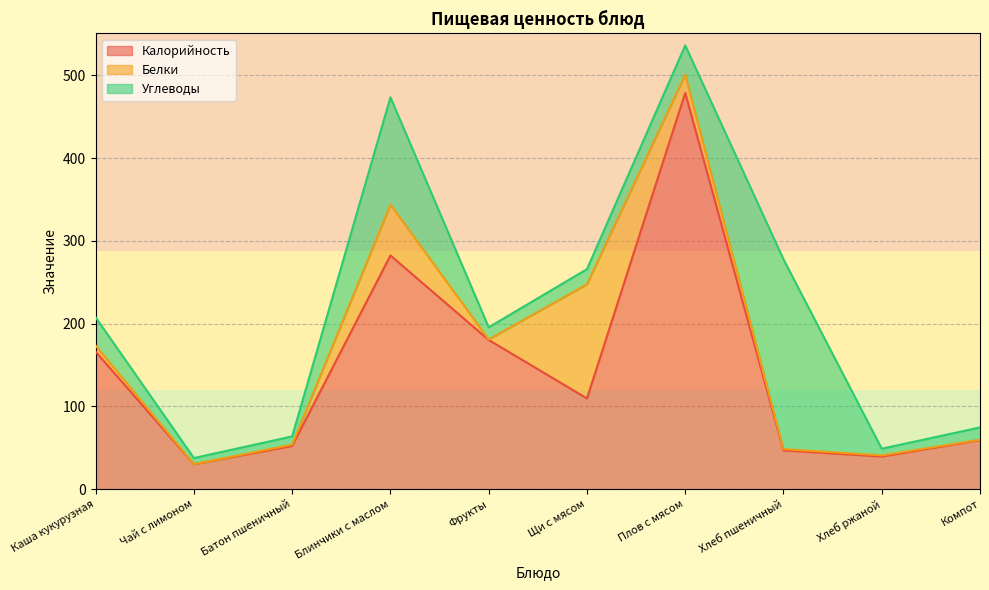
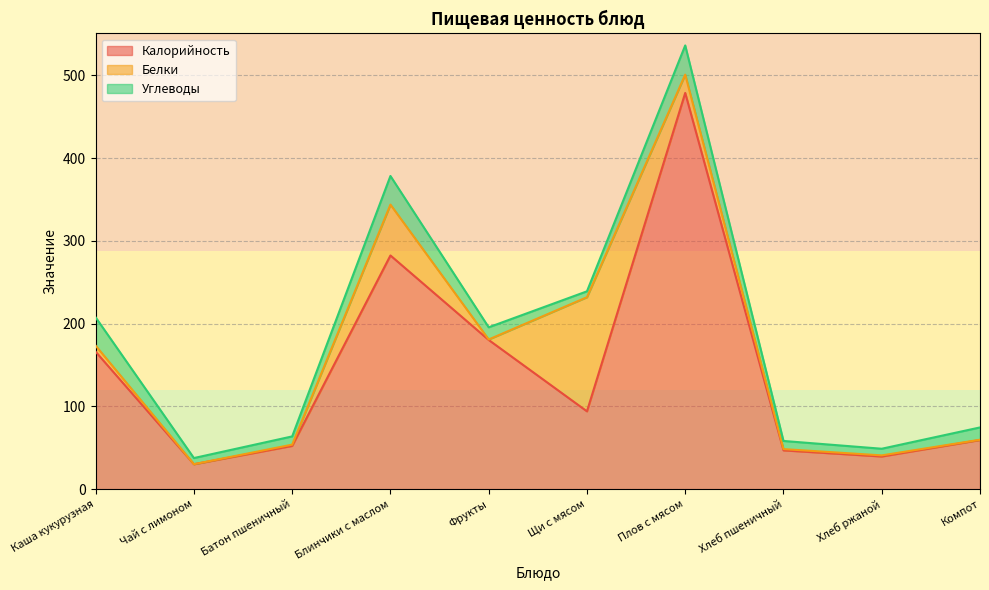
  {
    "Калорийность": {
      "Каша кукурузная": 170,
      "Блинчики с маслом": 280,
-     "Щи с мясом": 110,
+     "Щи с мясом": 90,
      "Плов с мясом": 480
    },
    "Белки": {
      "Каша кукурузная": 10,
      "Блинчики с маслом": 60,
      "Щи с мясом": 140,
      "Плов с мясом": 20
    },
    "Углеводы": {
      "Каша кукурузная": 30,
      "Чай с лимоном": 10,
      "Батон пшеничный": 10,
-     "Блинчики с маслом": 130,
+     "Блинчики с маслом": 30,
      "Фрукты": 10,
-     "Щи с мясом": 20,
+     "Щи с мясом": 10,
      "Плов с мясом": 40,
-     "Хлеб пшеничный": 230,
+     "Хлеб пшеничный": 10,
      "Хлеб ржаной": 10,
      "Компот": 10
    }
  }
